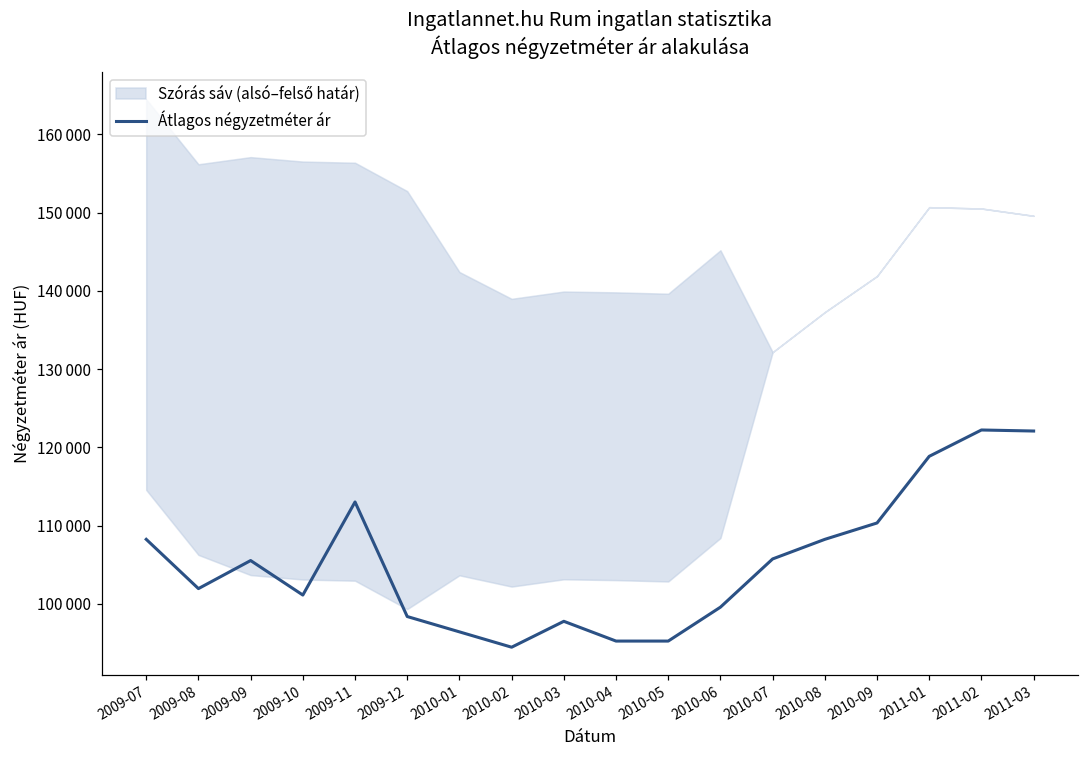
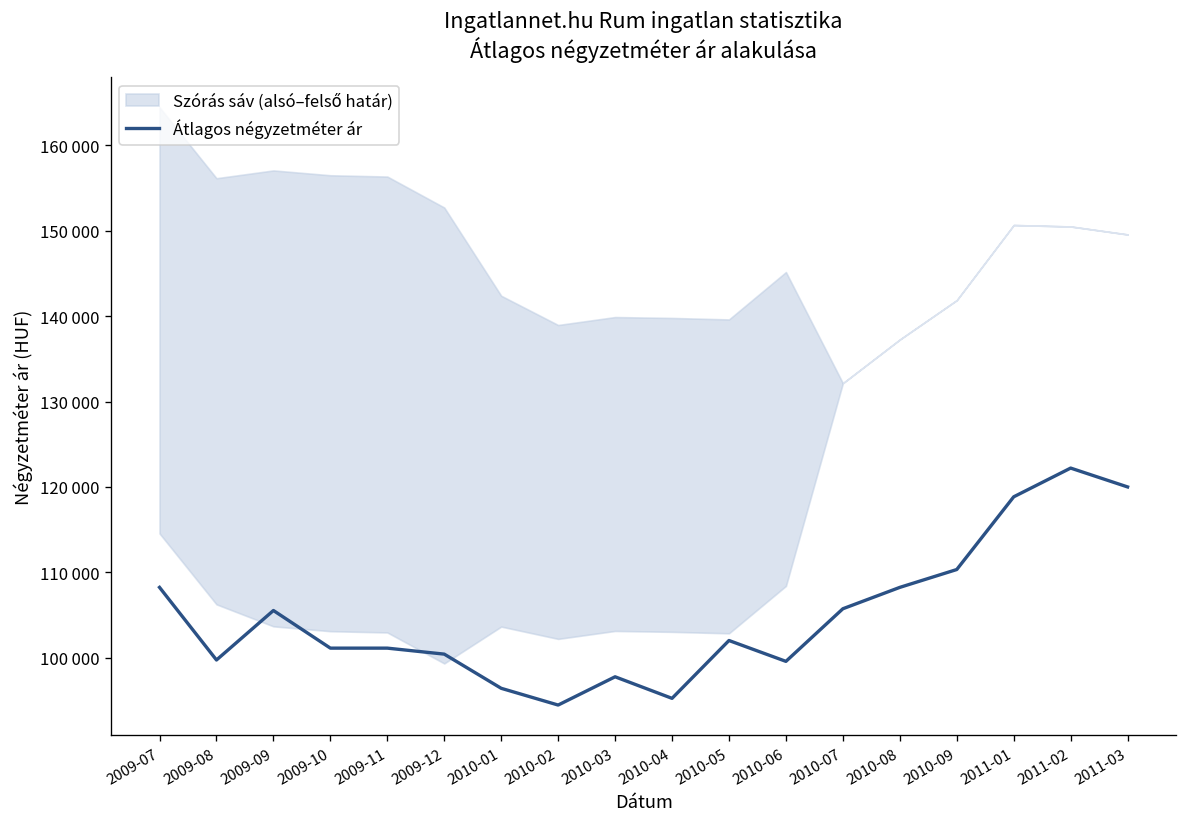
  {
    "Átlagos négyzetméter ár": {
      "2009-07": 108000,
-     "2009-08": 102000,
+     "2009-08": 100000,
      "2009-09": 106000,
      "2009-10": 101000,
-     "2009-11": 113000,
-     "2009-12": 98000,
+     "2009-11": 101000,
+     "2009-12": 100000,
      "2010-01": 96000,
      "2010-02": 94000,
      "2010-03": 98000,
      "2010-04": 95000,
-     "2010-05": 95000,
+     "2010-05": 102000,
      "2010-06": 100000,
      "2010-07": 106000,
      "2010-08": 108000,
      "2010-09": 110000,
      "2011-01": 119000,
      "2011-02": 122000,
-     "2011-03": 122000
+     "2011-03": 120000
    }
  }
